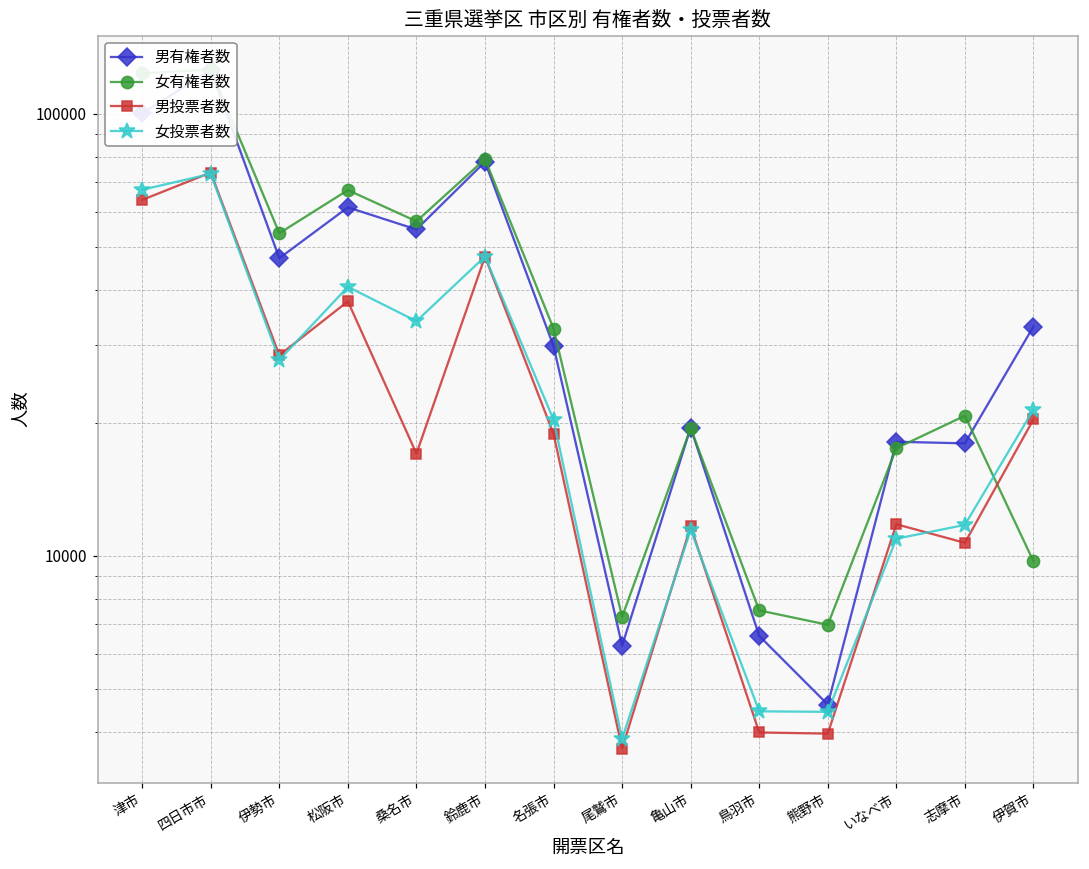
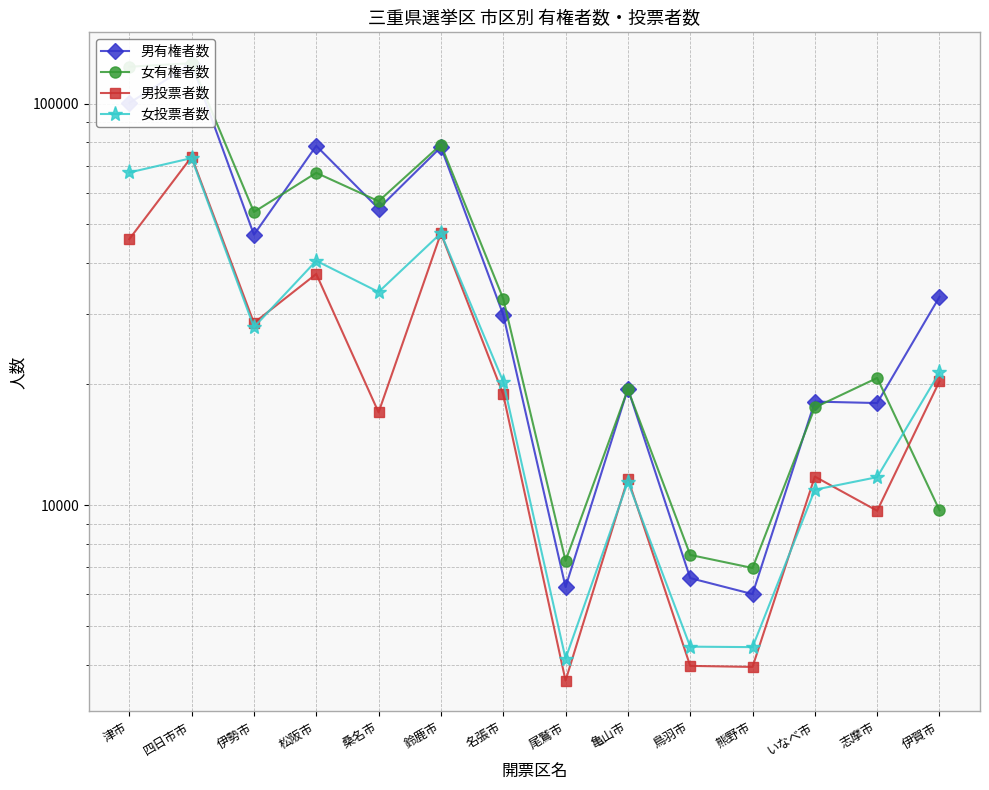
  {
    "男有権者数": {
      "伊勢市": 47000,
-     "松阪市": 61000,
+     "松阪市": 78000,
      "桑名市": 55000,
      "名張市": 30000,
      "尾鷲市": 6300,
      "鳥羽市": 6600,
-     "熊野市": 4600,
+     "熊野市": 6000,
      "いなべ市": 18000,
      "志摩市": 18000,
      "伊賀市": 33000
    },
    "女有権者数": {
      "伊勢市": 54000,
      "松阪市": 67000,
      "桑名市": 57000,
      "名張市": 33000,
      "尾鷲市": 7300,
      "鳥羽市": 7500,
      "熊野市": 7000,
      "いなべ市": 18000,
      "志摩市": 21000,
      "伊賀市": 9700
    },
    "男投票者数": {
-     "津市": 64000,
+     "津市": 46000,
      "伊勢市": 28000,
      "松阪市": 38000,
      "桑名市": 17000,
      "名張市": 19000,
      "尾鷲市": 3700,
      "亀山市": 11700,
      "鳥羽市": 4000,
      "熊野市": 4000,
      "いなべ市": 11800,
-     "志摩市": 10700,
+     "志摩市": 9700,
      "伊賀市": 20000
    },
    "女投票者数": {
      "津市": 67000,
      "伊勢市": 28000,
      "松阪市": 41000,
      "桑名市": 34000,
      "名張市": 20000,
-     "尾鷲市": 3900,
+     "尾鷲市": 4200,
      "亀山市": 11400,
      "鳥羽市": 4400,
      "熊野市": 4400,
      "いなべ市": 10900,
      "志摩市": 11700,
      "伊賀市": 21000
    }
  }
